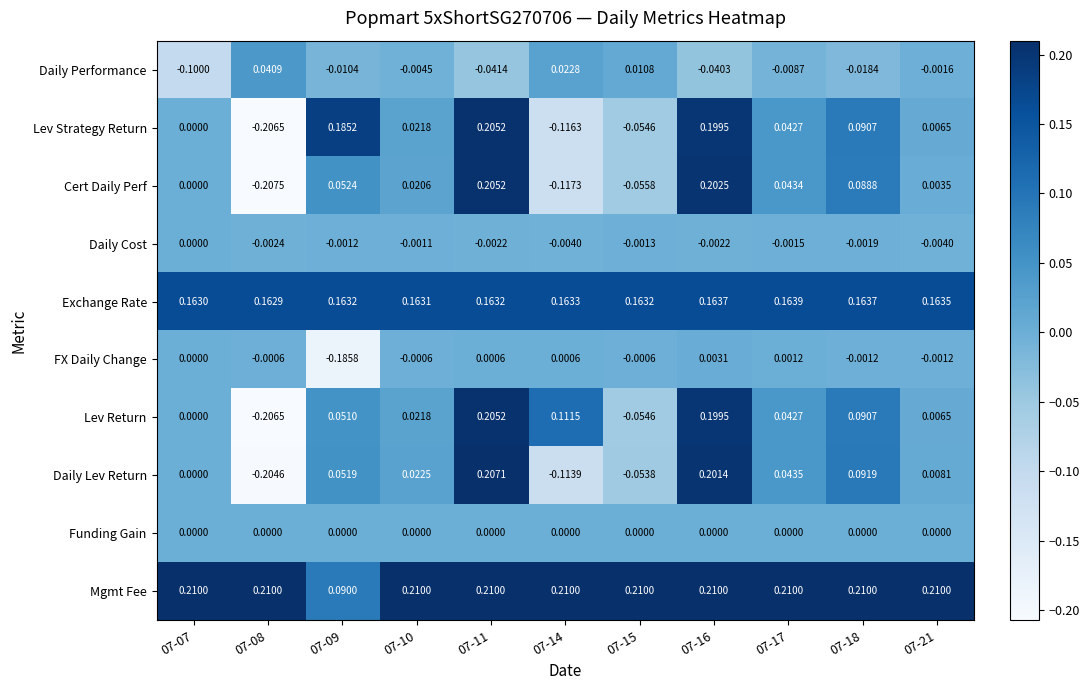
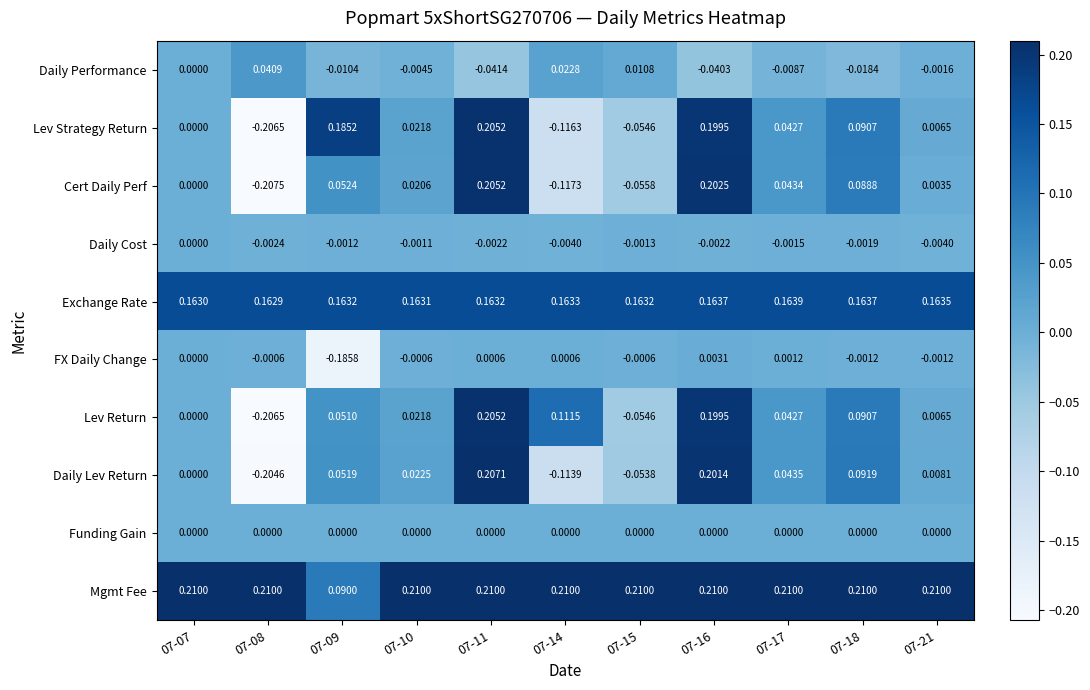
  {
    "Daily Performance": {
-     "07-07": -0.1000,
+     "07-07": 0.0000,
      "07-08": 0.0409,
      "07-09": -0.0104,
      "07-10": -0.0045,
      "07-11": -0.0414,
      "07-14": 0.0228,
      "07-15": 0.0108,
      "07-16": -0.0403,
      "07-17": -0.0087,
      "07-18": -0.0184,
      "07-21": -0.0016
    },
    "Lev Strategy Return": {
      "07-07": 0.0000,
      "07-08": -0.2065,
      "07-09": 0.1852,
      "07-10": 0.0218,
      "07-11": 0.2052,
      "07-14": -0.1163,
      "07-15": -0.0546,
      "07-16": 0.1995,
      "07-17": 0.0427,
      "07-18": 0.0907,
      "07-21": 0.0065
    },
    "Cert Daily Perf": {
      "07-07": 0.0000,
      "07-08": -0.2075,
      "07-09": 0.0524,
      "07-10": 0.0206,
      "07-11": 0.2052,
      "07-14": -0.1173,
      "07-15": -0.0558,
      "07-16": 0.2025,
      "07-17": 0.0434,
      "07-18": 0.0888,
      "07-21": 0.0035
    },
    "Daily Cost": {
      "07-07": 0.0000,
      "07-08": -0.0024,
      "07-09": -0.0012,
      "07-10": -0.0011,
      "07-11": -0.0022,
      "07-14": -0.0040,
      "07-15": -0.0013,
      "07-16": -0.0022,
      "07-17": -0.0015,
      "07-18": -0.0019,
      "07-21": -0.0040
    },
    "Exchange Rate": {
      "07-07": 0.1630,
      "07-08": 0.1629,
      "07-09": 0.1632,
      "07-10": 0.1631,
      "07-11": 0.1632,
      "07-14": 0.1633,
      "07-15": 0.1632,
      "07-16": 0.1637,
      "07-17": 0.1639,
      "07-18": 0.1637,
      "07-21": 0.1635
    },
    "FX Daily Change": {
      "07-07": 0.0000,
      "07-08": -0.0006,
      "07-09": -0.1858,
      "07-10": -0.0006,
      "07-11": 0.0006,
      "07-14": 0.0006,
      "07-15": -0.0006,
      "07-16": 0.0031,
      "07-17": 0.0012,
      "07-18": -0.0012,
      "07-21": -0.0012
    },
    "Lev Return": {
      "07-07": 0.0000,
      "07-08": -0.2065,
      "07-09": 0.0510,
      "07-10": 0.0218,
      "07-11": 0.2052,
      "07-14": 0.1115,
      "07-15": -0.0546,
      "07-16": 0.1995,
      "07-17": 0.0427,
      "07-18": 0.0907,
      "07-21": 0.0065
    },
    "Daily Lev Return": {
      "07-07": 0.0000,
      "07-08": -0.2046,
      "07-09": 0.0519,
      "07-10": 0.0225,
      "07-11": 0.2071,
      "07-14": -0.1139,
      "07-15": -0.0538,
      "07-16": 0.2014,
      "07-17": 0.0435,
      "07-18": 0.0919,
      "07-21": 0.0081
    },
    "Funding Gain": {
      "07-07": 0.0000,
      "07-08": 0.0000,
      "07-09": 0.0000,
      "07-10": 0.0000,
      "07-11": 0.0000,
      "07-14": 0.0000,
      "07-15": 0.0000,
      "07-16": 0.0000,
      "07-17": 0.0000,
      "07-18": 0.0000,
      "07-21": 0.0000
    },
    "Mgmt Fee": {
      "07-07": 0.2100,
      "07-08": 0.2100,
      "07-09": 0.0900,
      "07-10": 0.2100,
      "07-11": 0.2100,
      "07-14": 0.2100,
      "07-15": 0.2100,
      "07-16": 0.2100,
      "07-17": 0.2100,
      "07-18": 0.2100,
      "07-21": 0.2100
    }
  }
